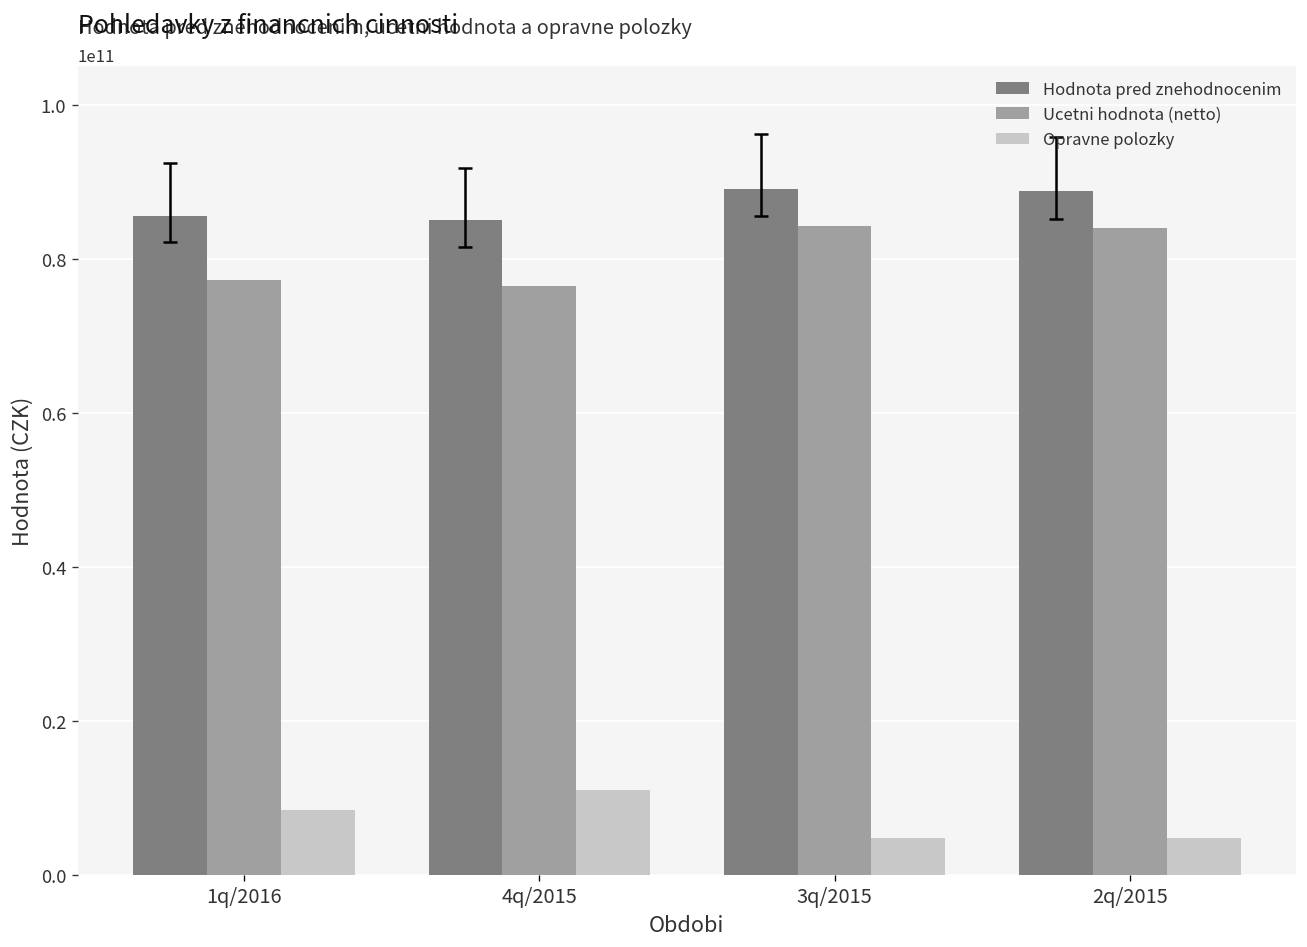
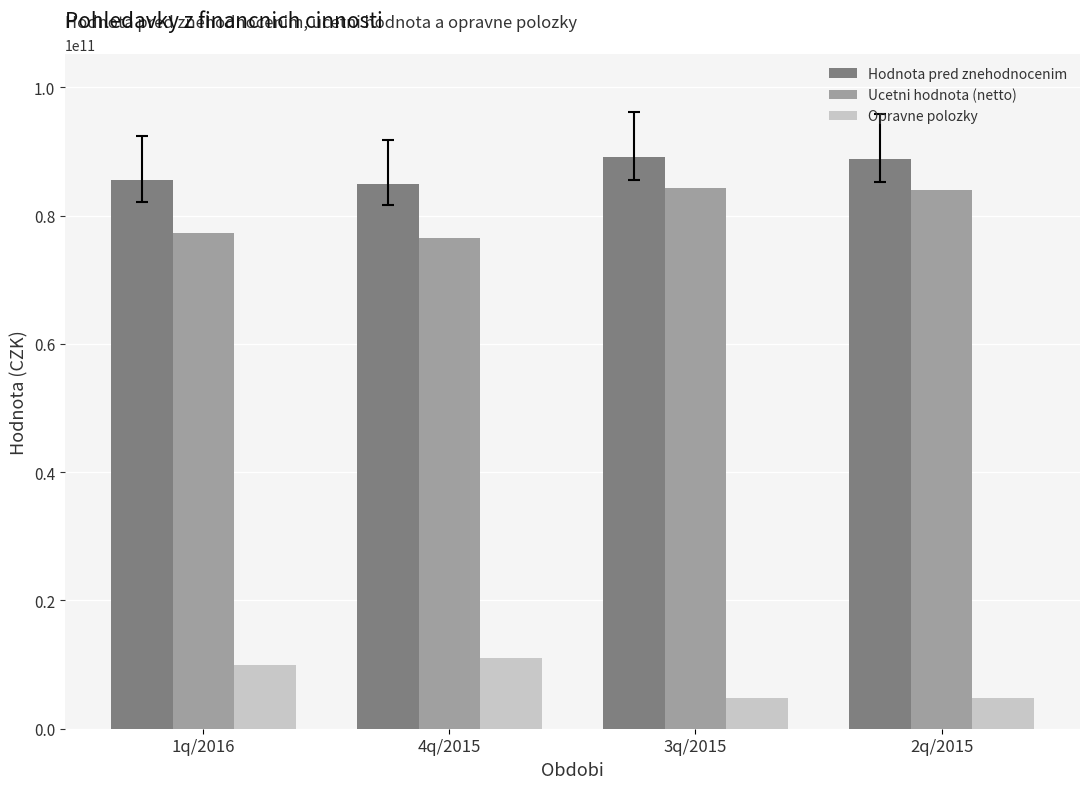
  {
    "Opravne polozky": {
-     "1q/2016": 8000000000,
+     "1q/2016": 10000000000,
      "4q/2015": 11000000000,
      "3q/2015": 5000000000,
      "2q/2015": 5000000000
    }
  }
